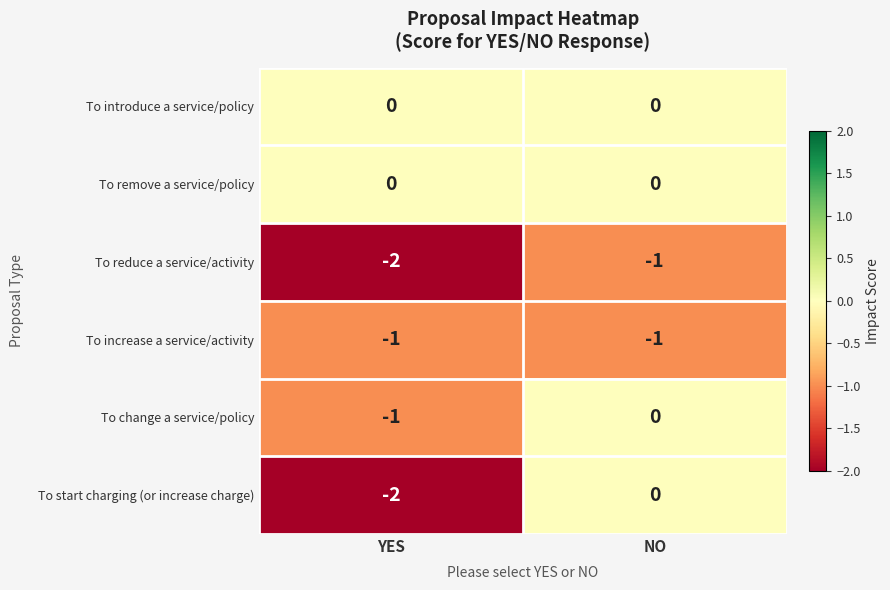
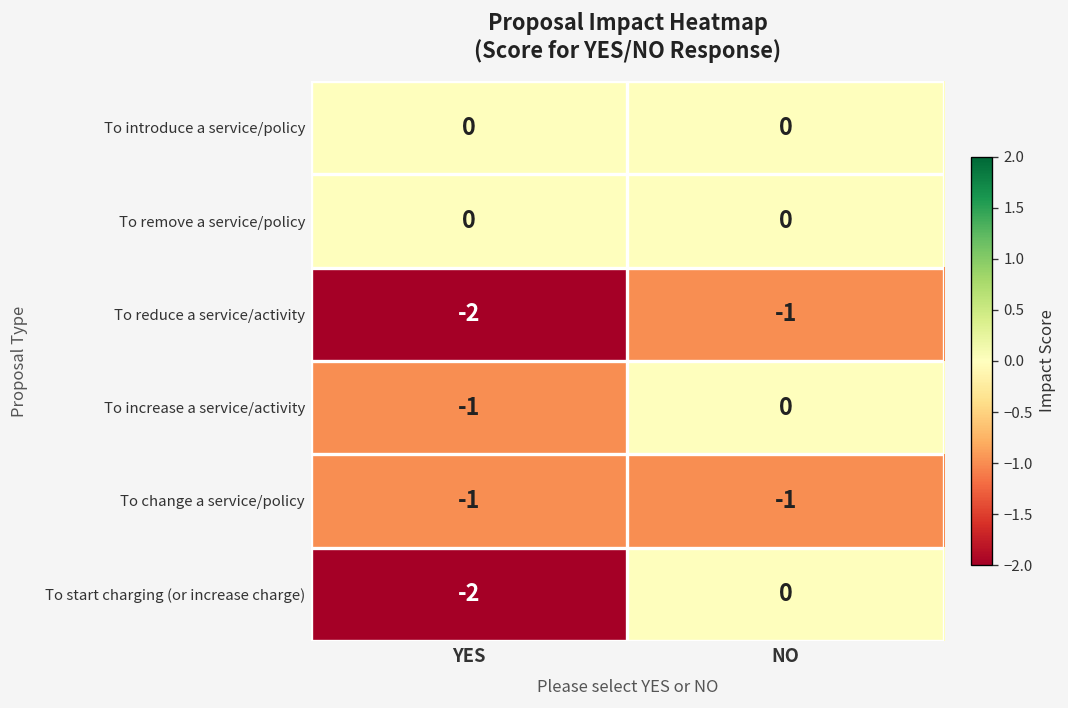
  {
    "To introduce a service/policy": {
      "YES": 0,
      "NO": 0
    },
    "To remove a service/policy": {
      "YES": 0,
      "NO": 0
    },
    "To reduce a service/activity": {
      "YES": -2,
      "NO": -1
    },
    "To increase a service/activity": {
      "YES": -1,
-     "NO": -1
+     "NO": 0
    },
    "To change a service/policy": {
      "YES": -1,
-     "NO": 0
+     "NO": -1
    },
    "To start charging (or increase charge)": {
      "YES": -2,
      "NO": 0
    }
  }
